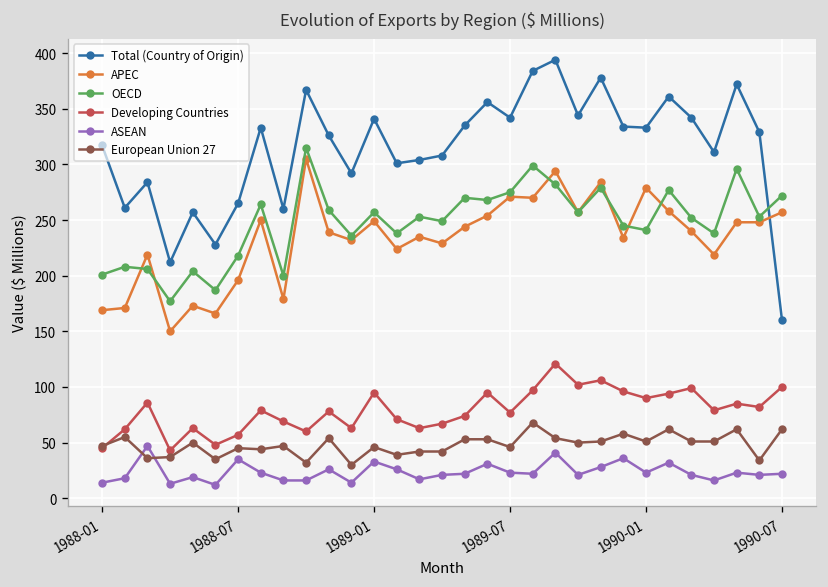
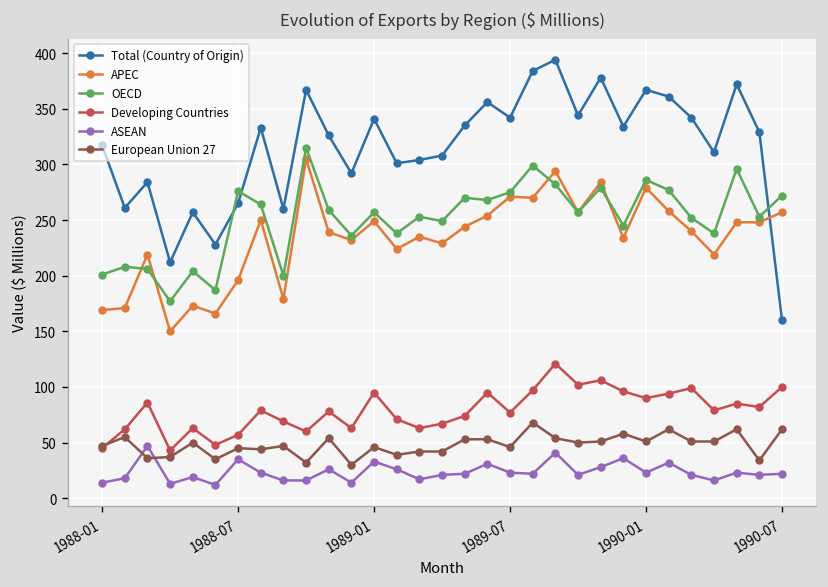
  {
    "Total (Country of Origin)": {
      "1988-07": 270,
      "1989-01": 340,
      "1989-07": 340,
-     "1990-01": 330,
+     "1990-01": 370,
      "1990-07": 160
    },
    "OECD": {
      "1988-01": 200,
-     "1988-07": 220,
+     "1988-07": 280,
      "1989-01": 260,
      "1989-07": 280,
-     "1990-01": 240,
+     "1990-01": 290,
      "1990-07": 270
    },
    "ASEAN": {
      "1988-01": 10,
      "1988-07": 40,
      "1989-01": 30,
      "1989-07": 20,
      "1990-01": 20,
      "1990-07": 20
    }
  }
